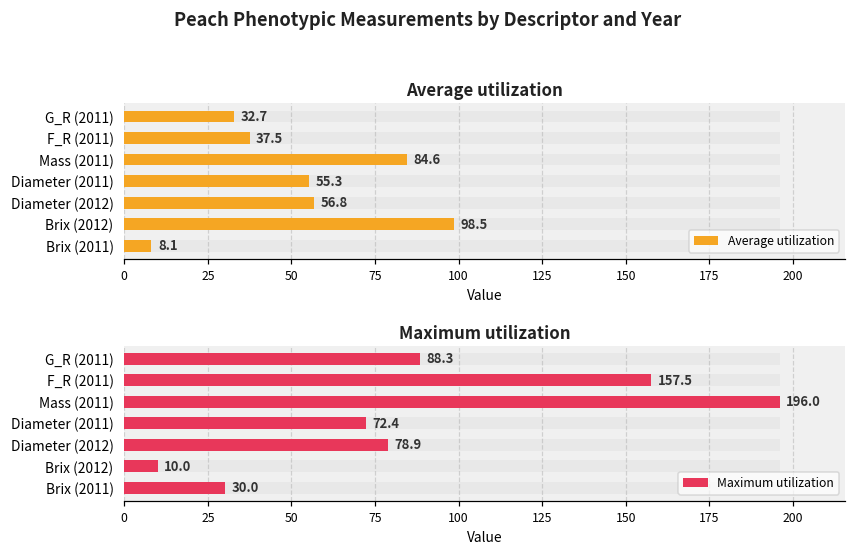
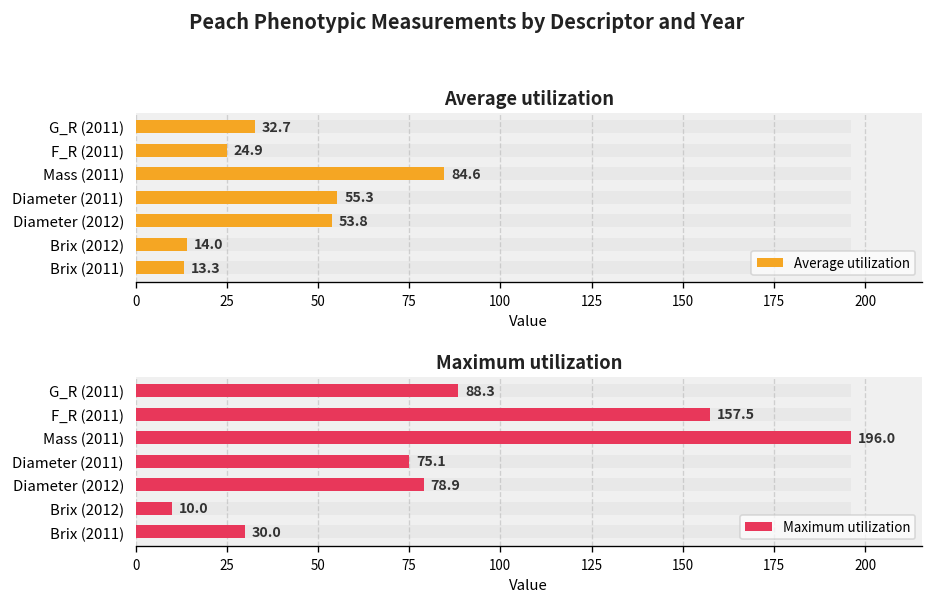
  {
    "Average utilization": {
      "Average utilization": {
-       "F_R (2011)": 37.5,
-       "Diameter (2012)": 56.8,
-       "Brix (2012)": 98.5,
-       "Brix (2011)": 8.1
+       "F_R (2011)": 24.9,
+       "Diameter (2012)": 53.8,
+       "Brix (2012)": 14.0,
+       "Brix (2011)": 13.3
      }
    },
    "Maximum utilization": {
      "Maximum utilization": {
        "Mass (2011)": 196.0,
-       "Diameter (2011)": 72.4
+       "Diameter (2011)": 75.1
      }
    }
  }
